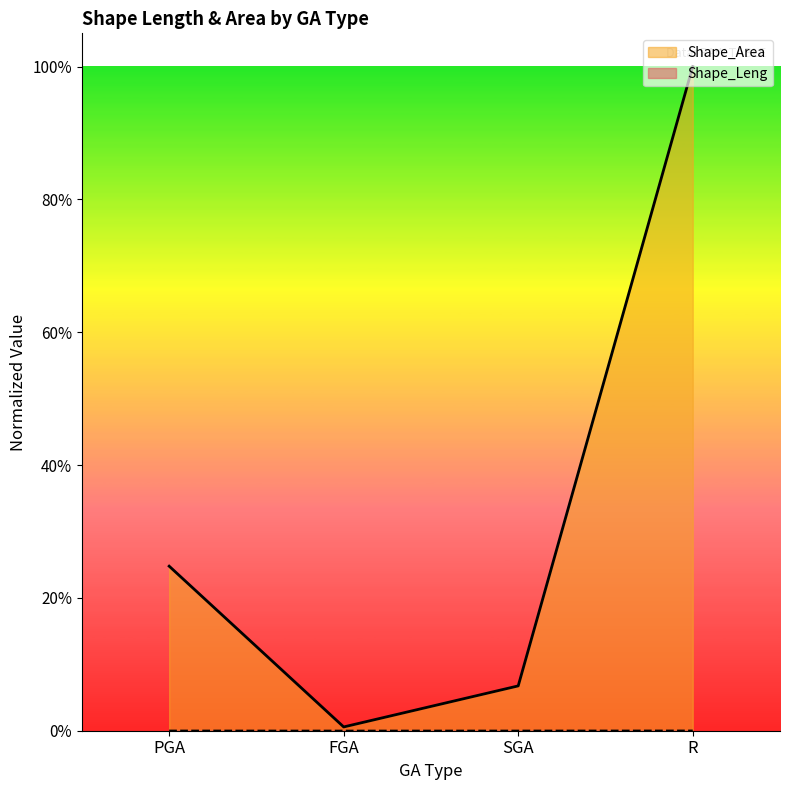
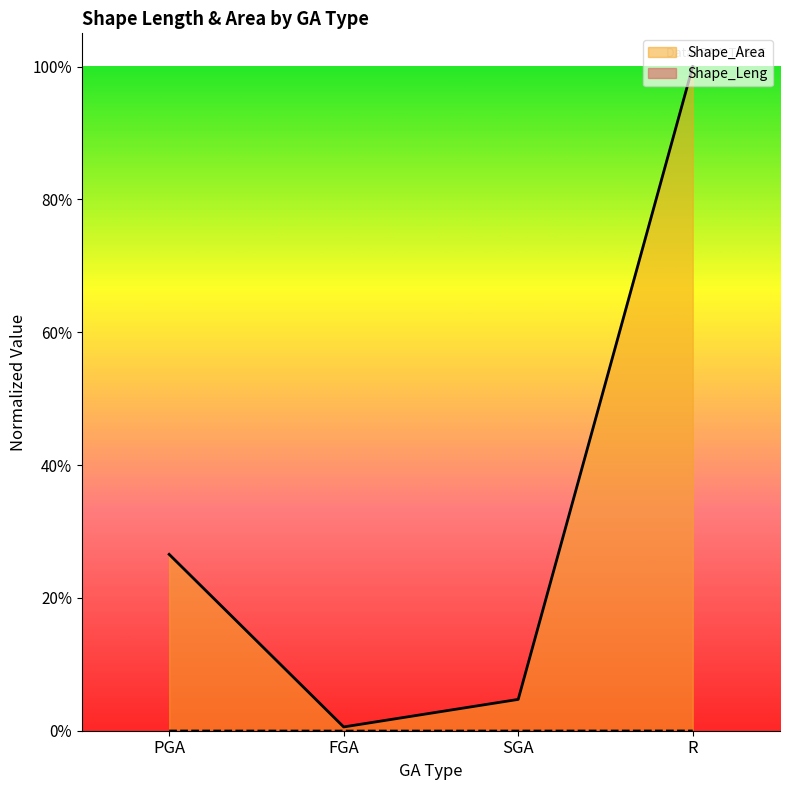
  {
    "Shape_Area": {
-     "PGA": "25%",
+     "PGA": "27%",
      "FGA": "1%",
-     "SGA": "7%"
+     "SGA": "5%"
    },
    "Shape_Leng": {
      "PGA": "0%",
      "FGA": "0%",
      "SGA": "0%",
      "R": "0%"
    }
  }
